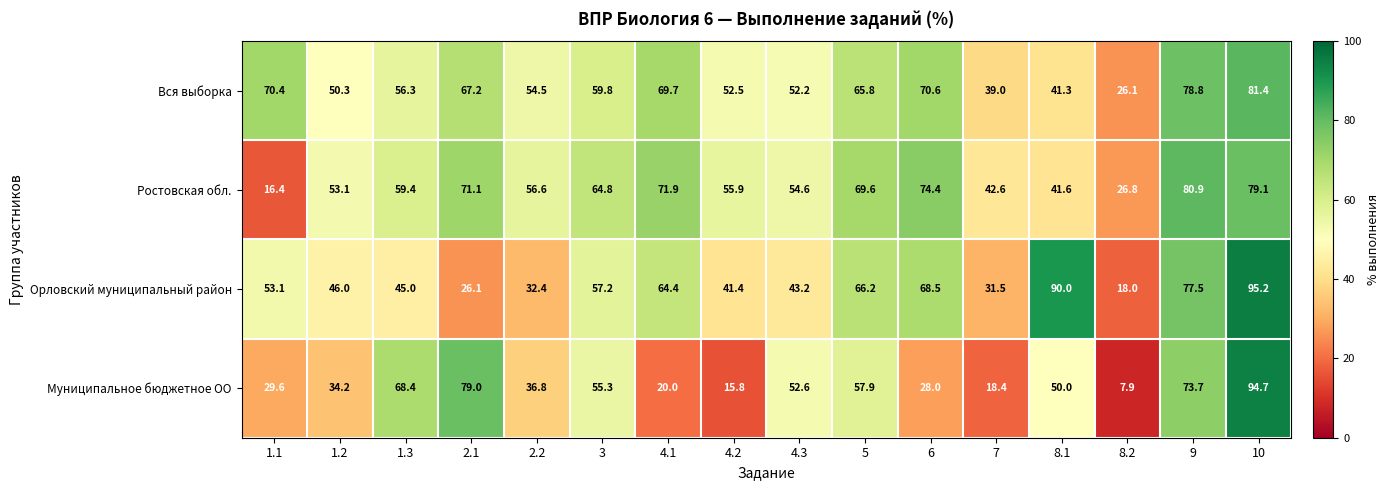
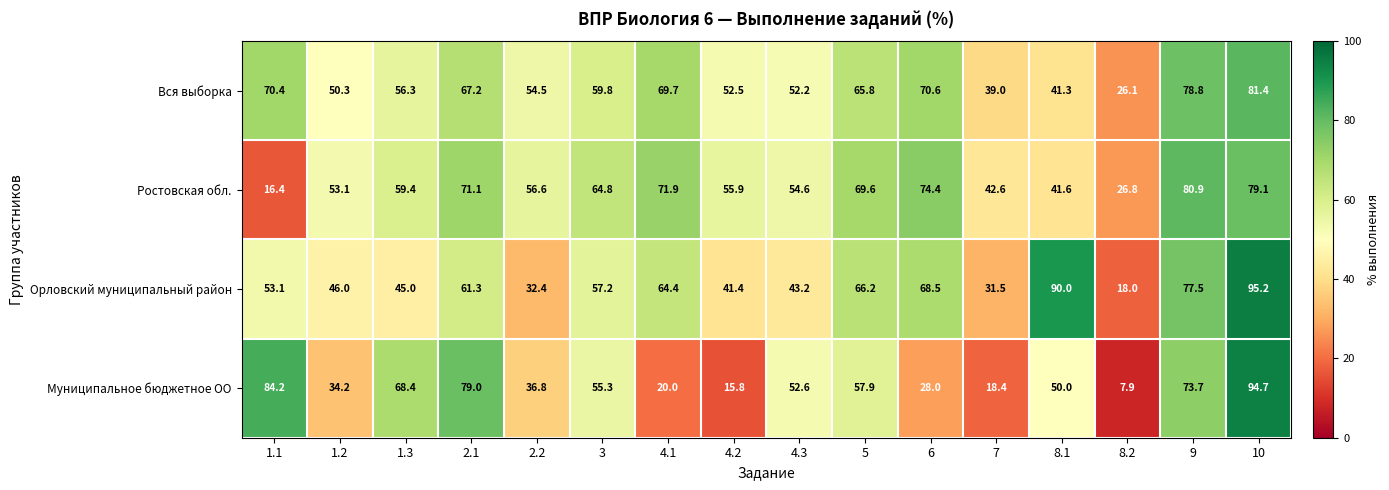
  {
    "Вся выборка": {
      "1.1": 70.4,
      "1.2": 50.3,
      "1.3": 56.3,
      "2.1": 67.2,
      "2.2": 54.5,
      "3": 59.8,
      "4.1": 69.7,
      "4.2": 52.5,
      "4.3": 52.2,
      "5": 65.8,
      "6": 70.6,
      "7": 39.0,
      "8.1": 41.3,
      "8.2": 26.1,
      "9": 78.8,
      "10": 81.4
    },
    "Ростовская обл.": {
      "1.1": 16.4,
      "1.2": 53.1,
      "1.3": 59.4,
      "2.1": 71.1,
      "2.2": 56.6,
      "3": 64.8,
      "4.1": 71.9,
      "4.2": 55.9,
      "4.3": 54.6,
      "5": 69.6,
      "6": 74.4,
      "7": 42.6,
      "8.1": 41.6,
      "8.2": 26.8,
      "9": 80.9,
      "10": 79.1
    },
    "Орловский муниципальный район": {
      "1.1": 53.1,
      "1.2": 46.0,
      "1.3": 45.0,
-     "2.1": 26.1,
+     "2.1": 61.3,
      "2.2": 32.4,
      "3": 57.2,
      "4.1": 64.4,
      "4.2": 41.4,
      "4.3": 43.2,
      "5": 66.2,
      "6": 68.5,
      "7": 31.5,
      "8.1": 90.0,
      "8.2": 18.0,
      "9": 77.5,
      "10": 95.2
    },
    "Муниципальное бюджетное ОО": {
-     "1.1": 29.6,
+     "1.1": 84.2,
      "1.2": 34.2,
      "1.3": 68.4,
      "2.1": 79.0,
      "2.2": 36.8,
      "3": 55.3,
      "4.1": 20.0,
      "4.2": 15.8,
      "4.3": 52.6,
      "5": 57.9,
      "6": 28.0,
      "7": 18.4,
      "8.1": 50.0,
      "8.2": 7.9,
      "9": 73.7,
      "10": 94.7
    }
  }
